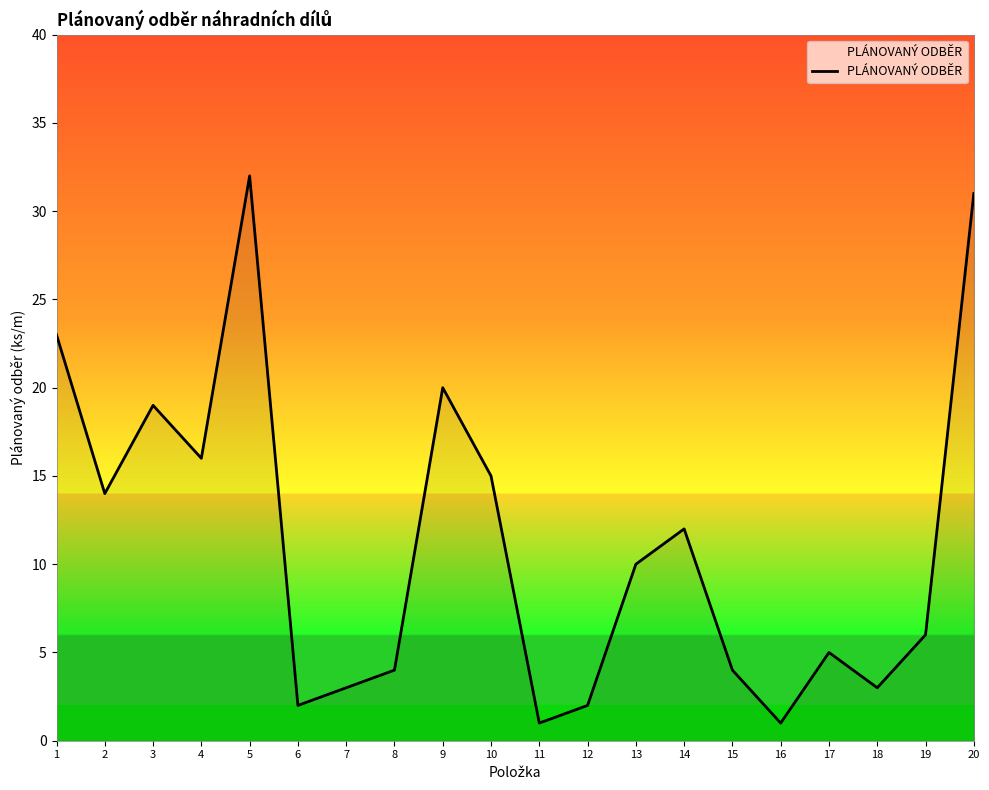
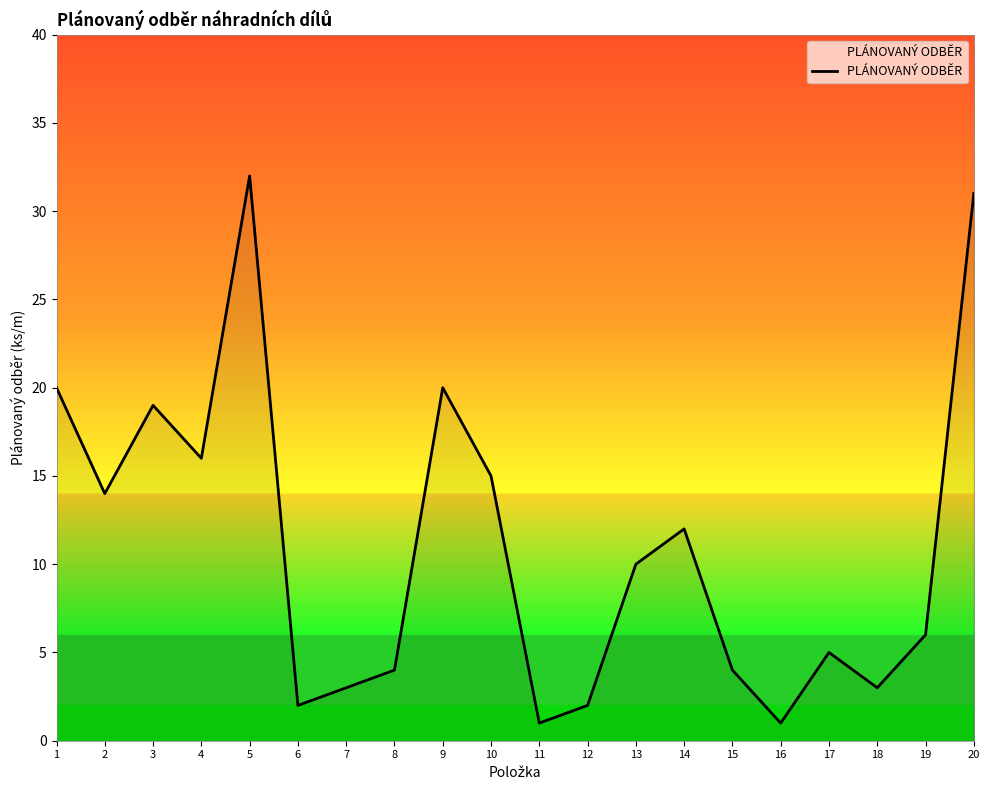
  {
-   "1": 23,
+   "1": 20,
    "2": 14,
    "3": 19,
    "4": 16,
    "5": 32,
    "7": 3,
    "8": 4,
    "9": 20,
    "10": 15,
    "13": 10,
    "14": 12,
    "15": 4,
    "17": 5,
    "18": 3,
    "19": 6,
    "20": 31
  }
